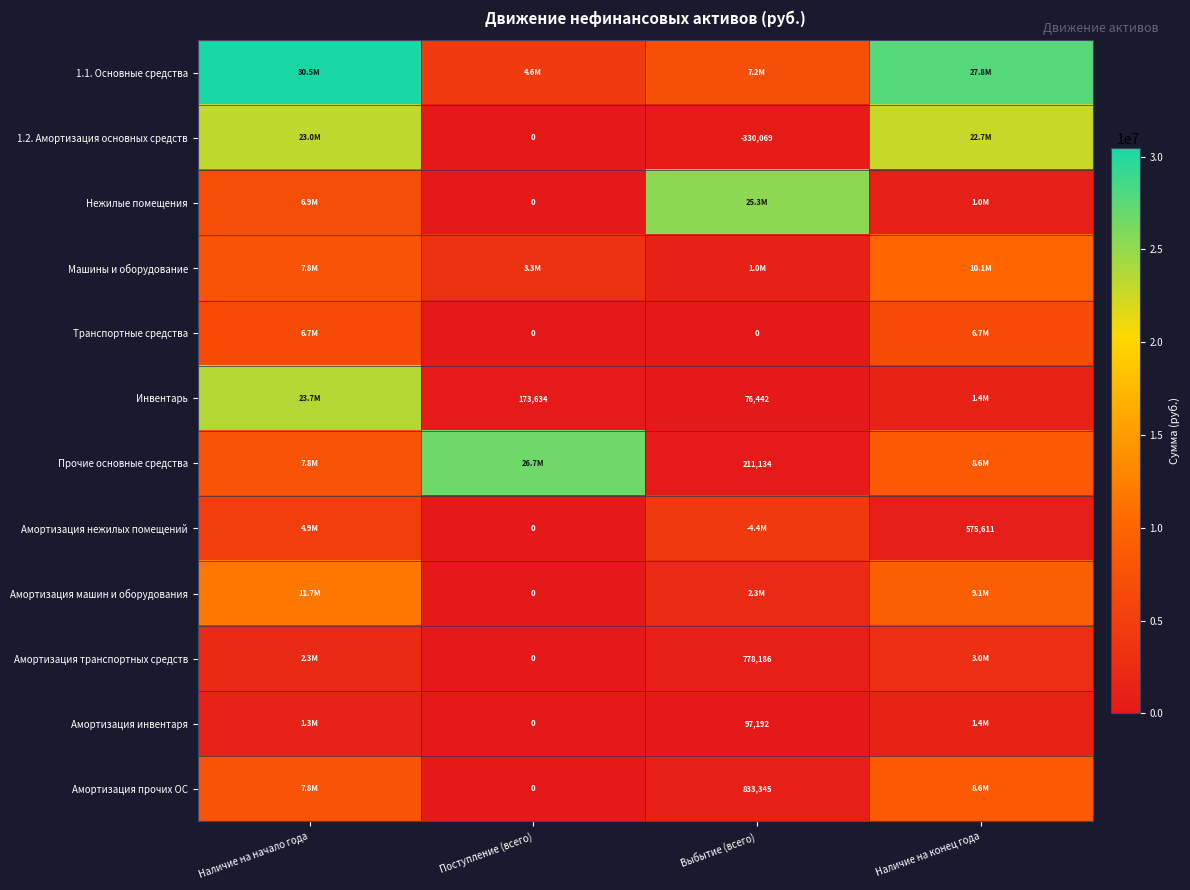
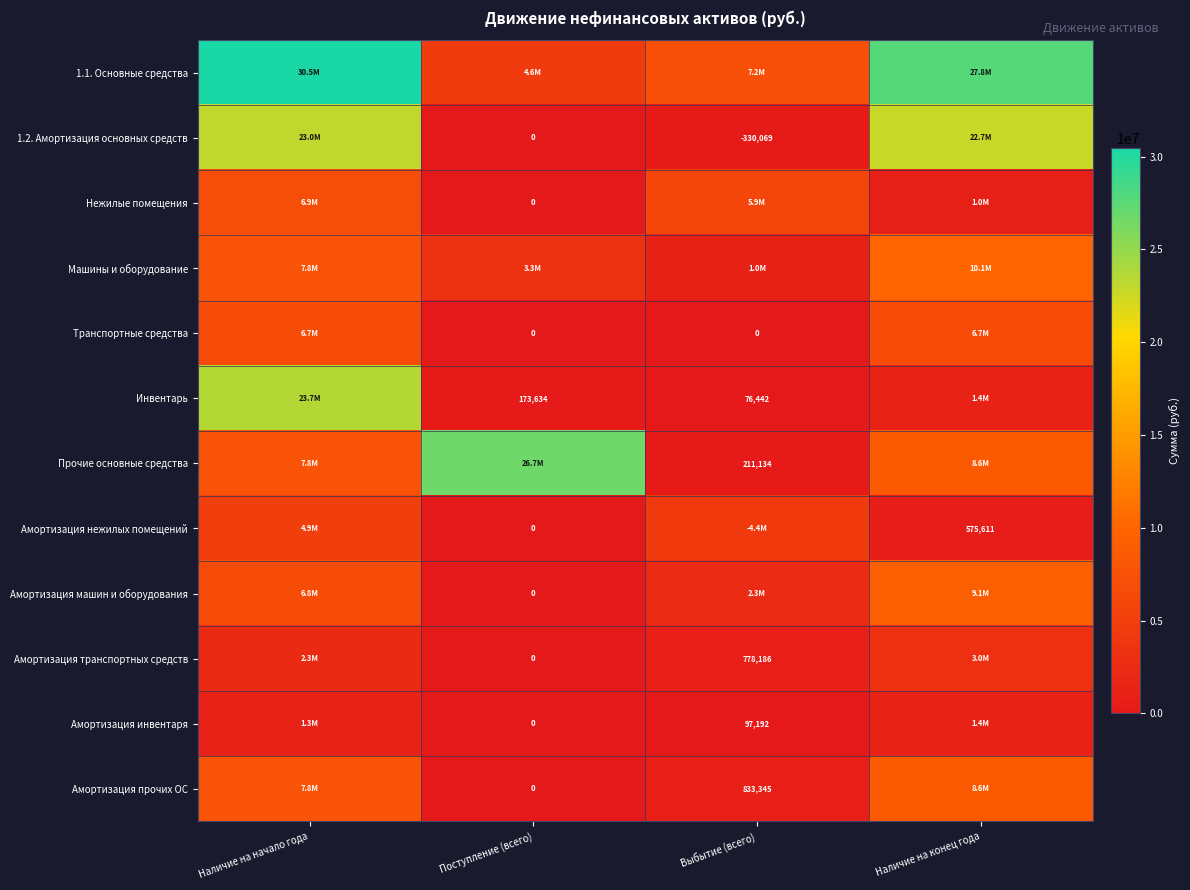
  {
    "1.1. Основные средства": {
      "Наличие на начало года": "30.5M",
      "Поступление (всего)": "4.6M",
      "Выбытие (всего)": "7.2M",
      "Наличие на конец года": "27.8M"
    },
    "1.2. Амортизация основных средств": {
      "Наличие на начало года": "23.0M",
      "Поступление (всего)": "0",
      "Выбытие (всего)": "-330,069",
      "Наличие на конец года": "22.7M"
    },
    "Нежилые помещения": {
      "Наличие на начало года": "6.9M",
      "Поступление (всего)": "0",
-     "Выбытие (всего)": "25.3M",
+     "Выбытие (всего)": "5.9M",
      "Наличие на конец года": "1.0M"
    },
    "Машины и оборудование": {
      "Наличие на начало года": "7.8M",
      "Поступление (всего)": "3.3M",
      "Выбытие (всего)": "1.0M",
      "Наличие на конец года": "10.1M"
    },
    "Транспортные средства": {
      "Наличие на начало года": "6.7M",
      "Поступление (всего)": "0",
      "Выбытие (всего)": "0",
      "Наличие на конец года": "6.7M"
    },
    "Инвентарь": {
      "Наличие на начало года": "23.7M",
      "Поступление (всего)": "173,634",
      "Выбытие (всего)": "76,442",
      "Наличие на конец года": "1.4M"
    },
    "Прочие основные средства": {
      "Наличие на начало года": "7.8M",
      "Поступление (всего)": "26.7M",
      "Выбытие (всего)": "211,134",
      "Наличие на конец года": "8.6M"
    },
    "Амортизация нежилых помещений": {
      "Наличие на начало года": "4.9M",
      "Поступление (всего)": "0",
      "Выбытие (всего)": "-4.4M",
      "Наличие на конец года": "575,611"
    },
    "Амортизация машин и оборудования": {
-     "Наличие на начало года": "11.7M",
+     "Наличие на начало года": "6.8M",
      "Поступление (всего)": "0",
      "Выбытие (всего)": "2.3M",
      "Наличие на конец года": "9.1M"
    },
    "Амортизация транспортных средств": {
      "Наличие на начало года": "2.3M",
      "Поступление (всего)": "0",
      "Выбытие (всего)": "778,186",
      "Наличие на конец года": "3.0M"
    },
    "Амортизация инвентаря": {
      "Наличие на начало года": "1.3M",
      "Поступление (всего)": "0",
      "Выбытие (всего)": "97,192",
      "Наличие на конец года": "1.4M"
    },
    "Амортизация прочих ОС": {
      "Наличие на начало года": "7.8M",
      "Поступление (всего)": "0",
      "Выбытие (всего)": "833,345",
      "Наличие на конец года": "8.6M"
    }
  }
